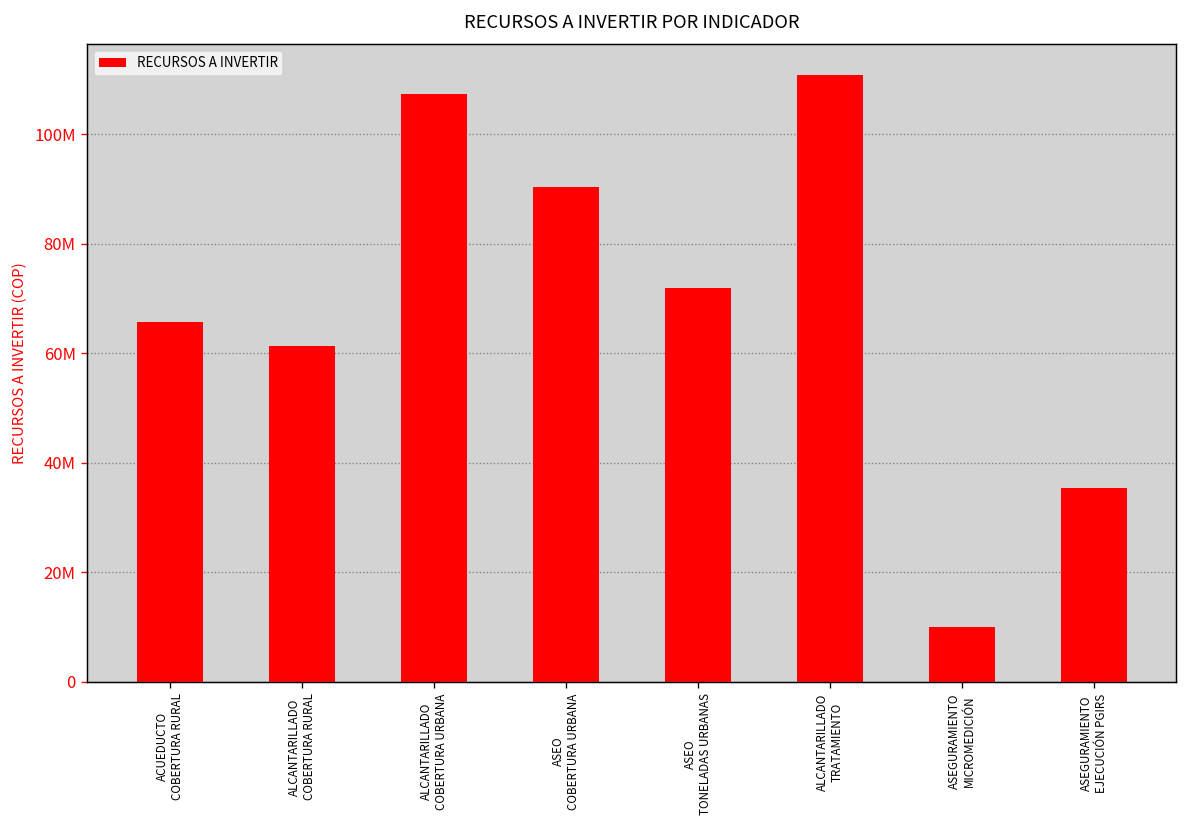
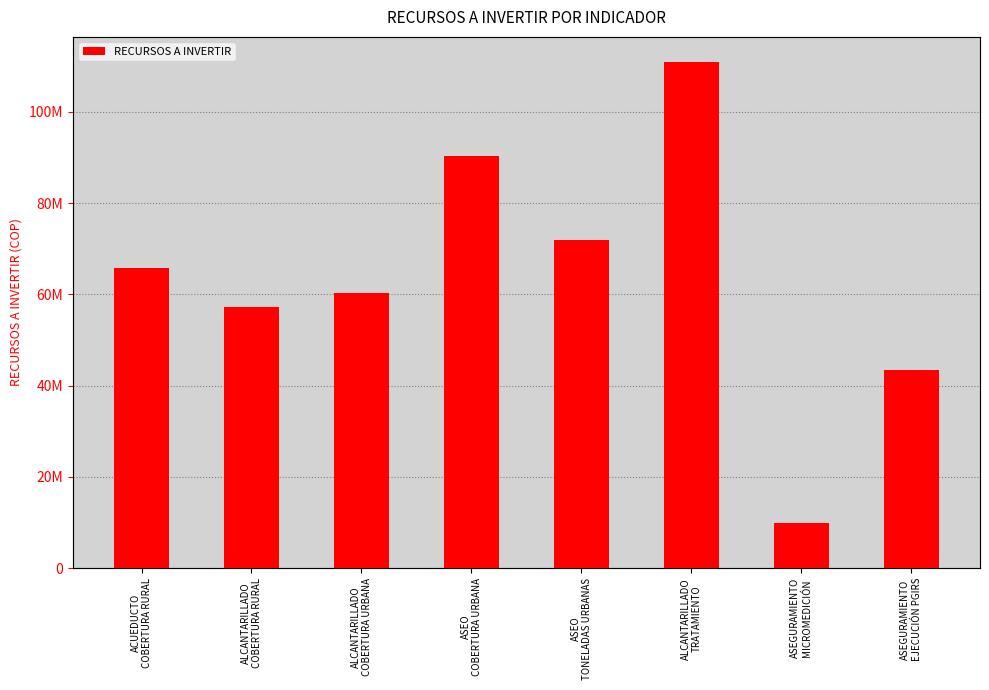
  {
    "ACUEDUCTO COBERTURA RURAL": 66000000,
-   "ALCANTARILLADO COBERTURA RURAL": 61000000,
-   "ALCANTARILLADO COBERTURA URBANA": 107000000,
+   "ALCANTARILLADO COBERTURA RURAL": 57000000,
+   "ALCANTARILLADO COBERTURA URBANA": 60000000,
    "ASEO COBERTURA URBANA": 90000000,
    "ASEO TONELADAS URBANAS": 72000000,
    "ALCANTARILLADO TRATAMIENTO": 111000000,
    "ASEGURAMIENTO MICROMEDICIÓN": 10000000,
-   "ASEGURAMIENTO EJECUCIÓN PGIRS": 35000000
+   "ASEGURAMIENTO EJECUCIÓN PGIRS": 43000000
  }
